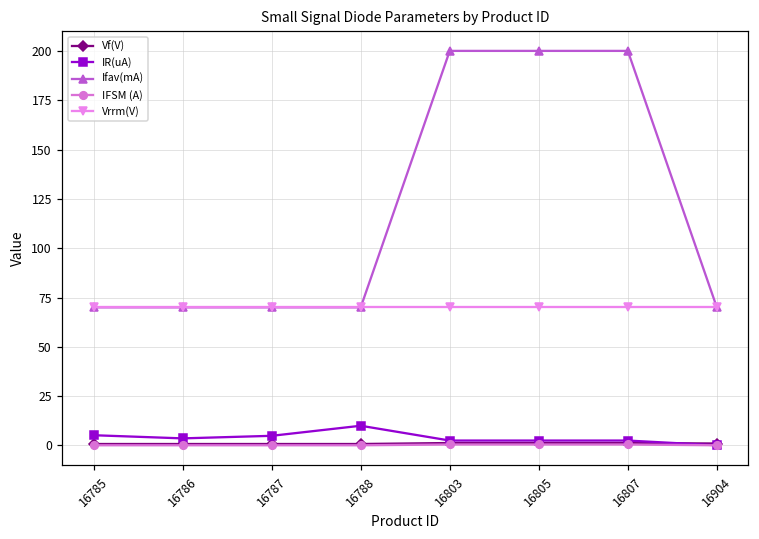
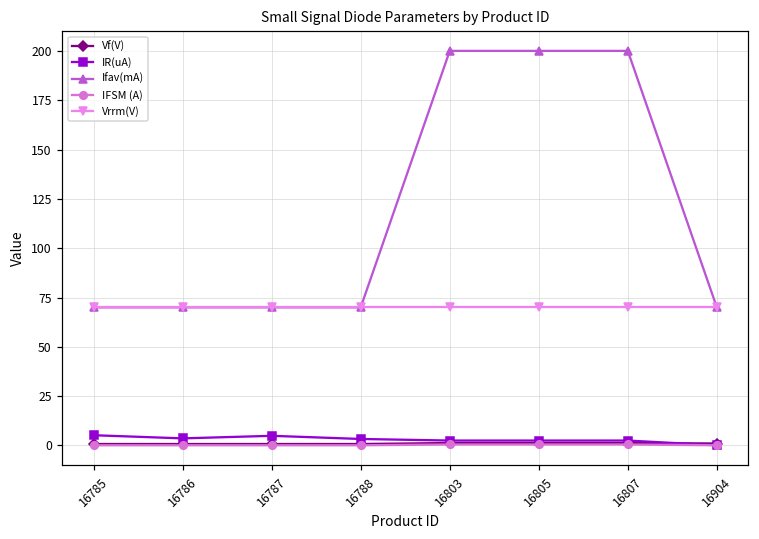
  {
    "IR(uA)": {
      "16785": 5,
      "16786": 4,
      "16787": 5,
-     "16788": 10
+     "16788": 3
    }
  }
